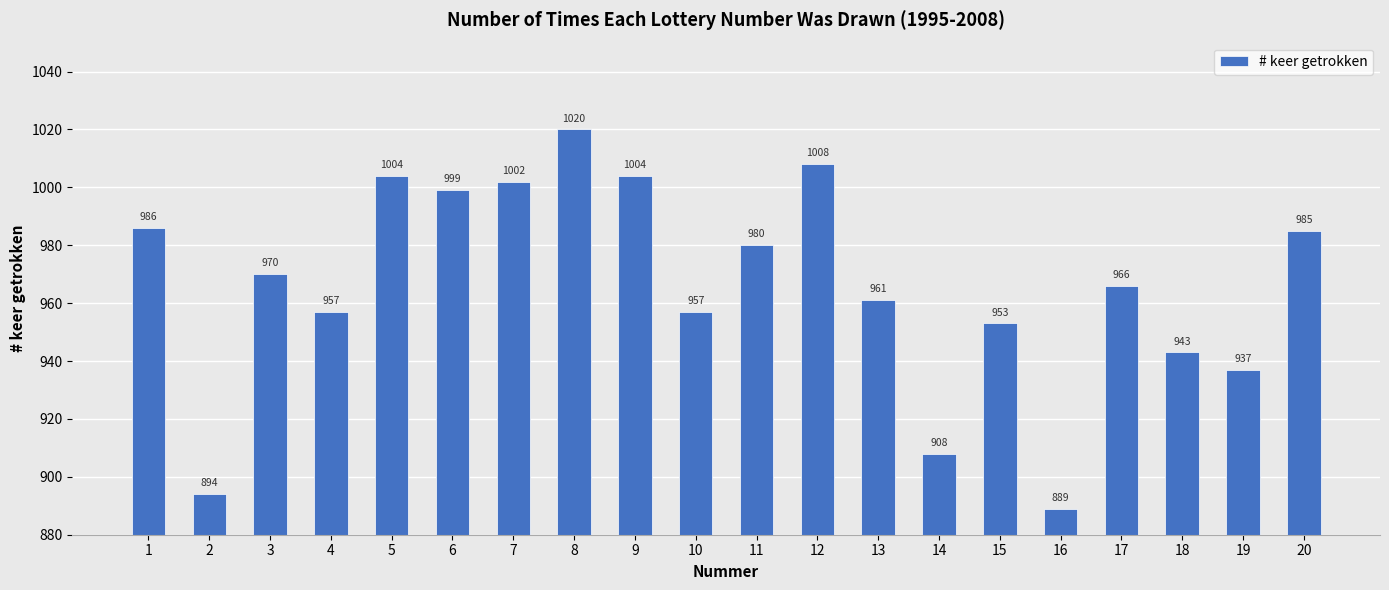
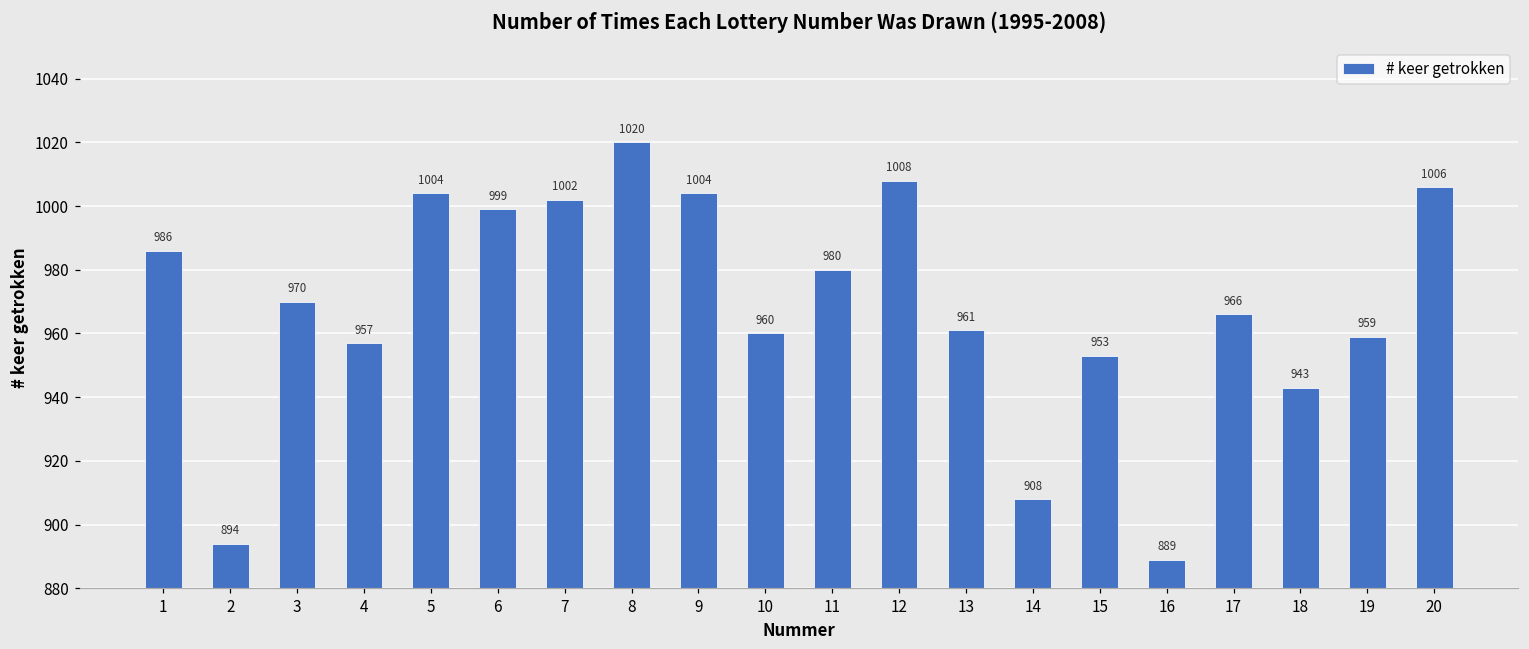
  {
    "1": 986,
    "2": 894,
    "3": 970,
    "4": 957,
    "5": 1004,
    "6": 999,
    "7": 1002,
    "8": 1020,
    "9": 1004,
-   "10": 957,
+   "10": 960,
    "11": 980,
    "12": 1008,
    "13": 961,
    "14": 908,
    "15": 953,
    "16": 889,
    "17": 966,
    "18": 943,
-   "19": 937,
-   "20": 985
+   "19": 959,
+   "20": 1006
  }
